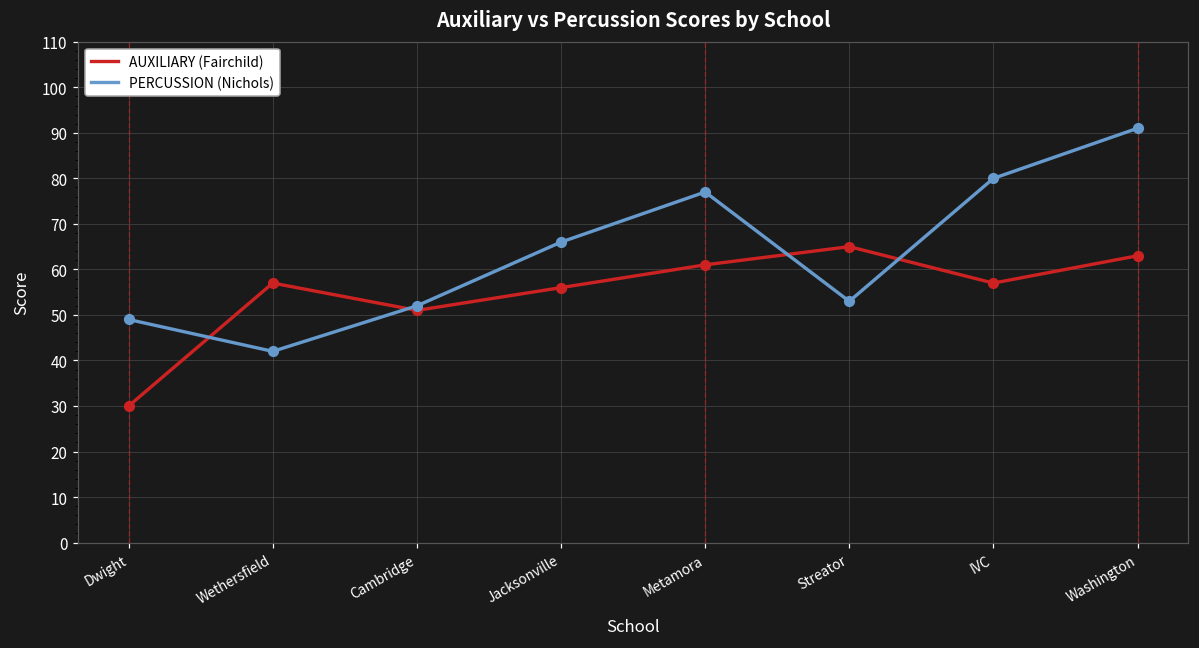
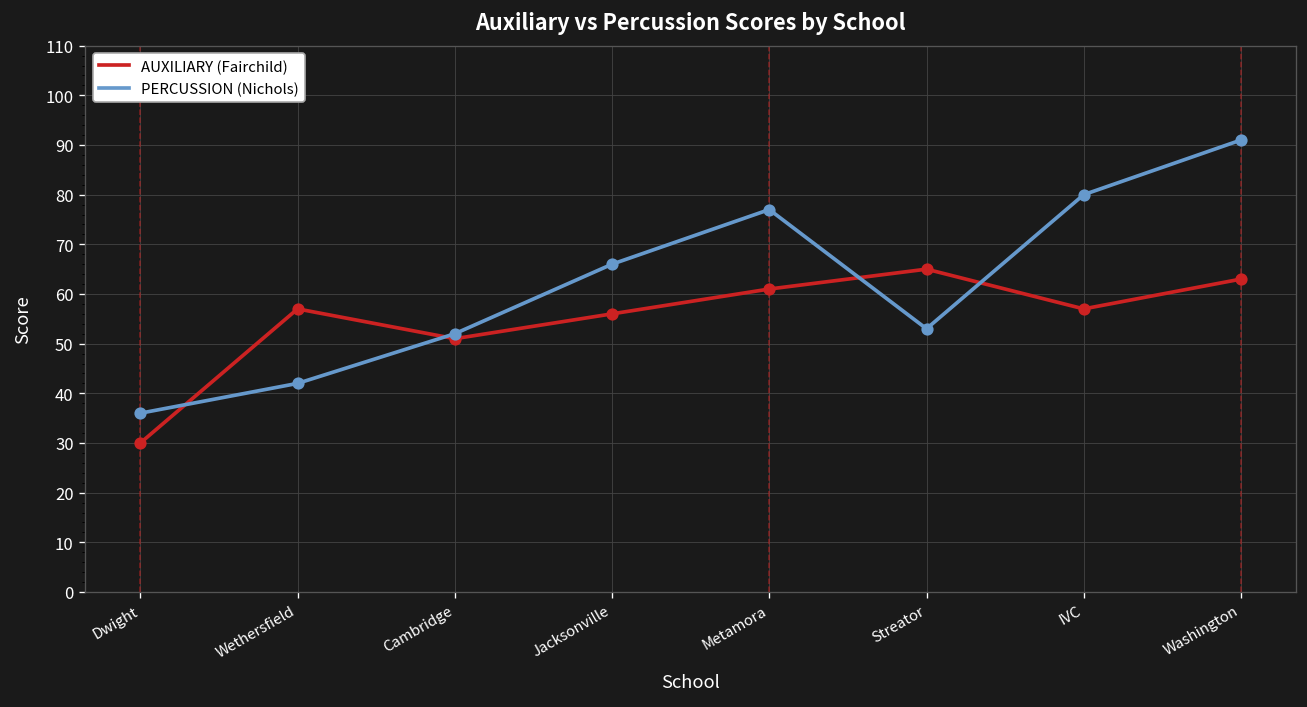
  {
    "AUXILIARY (Fairchild)": {
      "Dwight": 30,
      "Wethersfield": 57,
      "Cambridge": 51,
      "Jacksonville": 56,
      "Metamora": 61,
      "Streator": 65,
      "IVC": 57,
      "Washington": 63
    },
    "PERCUSSION (Nichols)": {
-     "Dwight": 49,
+     "Dwight": 36,
      "Wethersfield": 42,
      "Cambridge": 52,
      "Jacksonville": 66,
      "Metamora": 77,
      "Streator": 53,
      "IVC": 80,
      "Washington": 91
    }
  }
